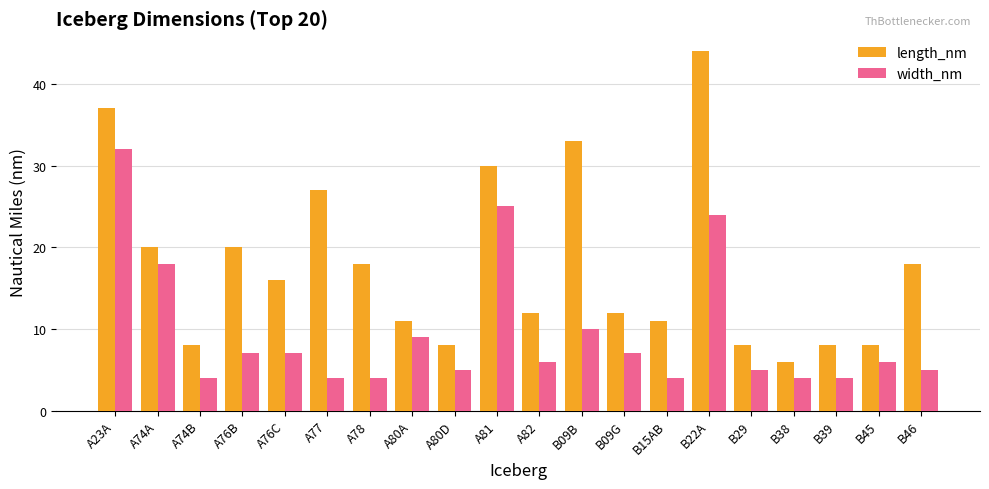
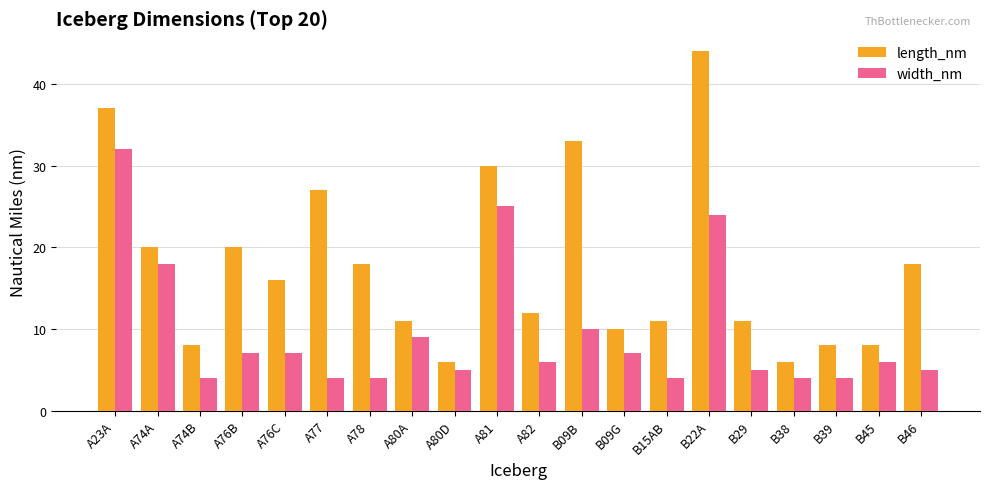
  {
    "length_nm": {
      "A23A": 37,
      "A74A": 20,
      "A74B": 8,
      "A76B": 20,
      "A76C": 16,
      "A77": 27,
      "A78": 18,
      "A80A": 11,
-     "A80D": 8,
+     "A80D": 6,
      "A81": 30,
      "A82": 12,
      "B09B": 33,
-     "B09G": 12,
+     "B09G": 10,
      "B15AB": 11,
      "B22A": 44,
-     "B29": 8,
+     "B29": 11,
      "B38": 6,
      "B39": 8,
      "B45": 8,
      "B46": 18
    },
    "width_nm": {
      "A23A": 32,
      "A74A": 18,
      "A74B": 4,
      "A76B": 7,
      "A76C": 7,
      "A77": 4,
      "A78": 4,
      "A80A": 9,
      "A80D": 5,
      "A81": 25,
      "A82": 6,
      "B09B": 10,
      "B09G": 7,
      "B15AB": 4,
      "B22A": 24,
      "B29": 5,
      "B38": 4,
      "B39": 4,
      "B45": 6,
      "B46": 5
    }
  }
